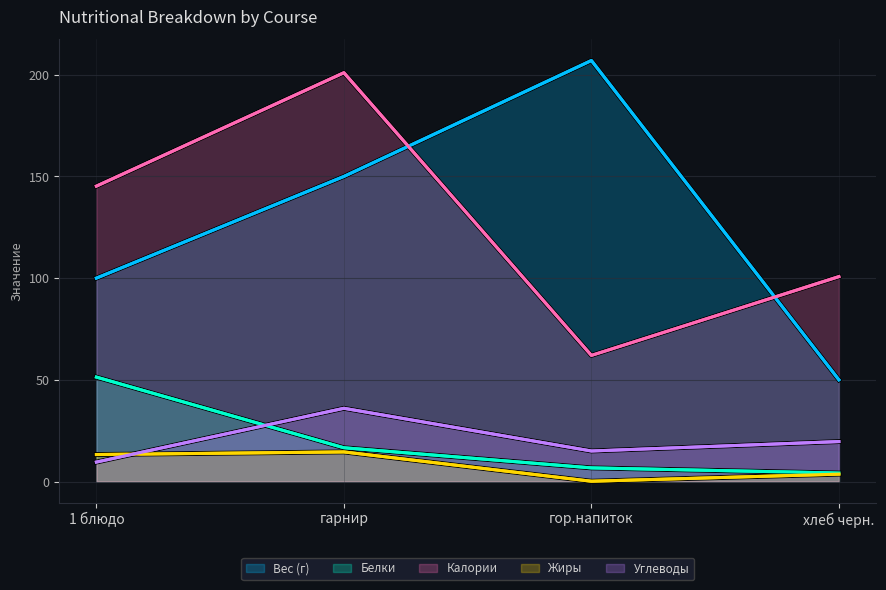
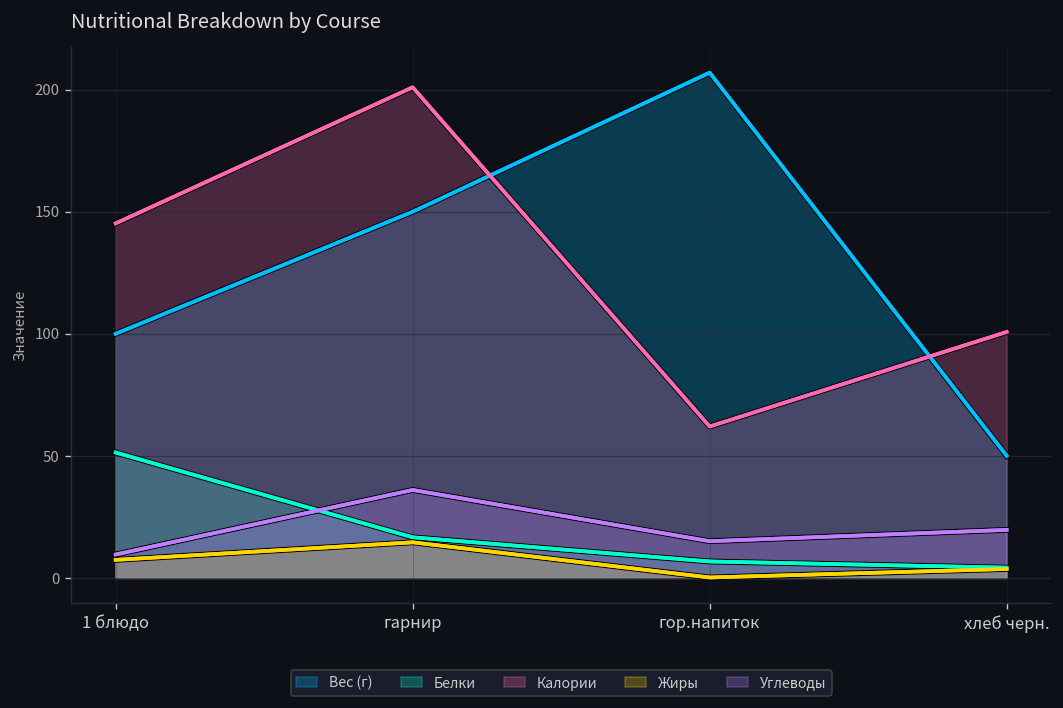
  {
    "Жиры": {
-     "1 блюдо": 13,
+     "1 блюдо": 7,
      "гарнир": 15,
      "гор.напиток": 0
    }
  }
